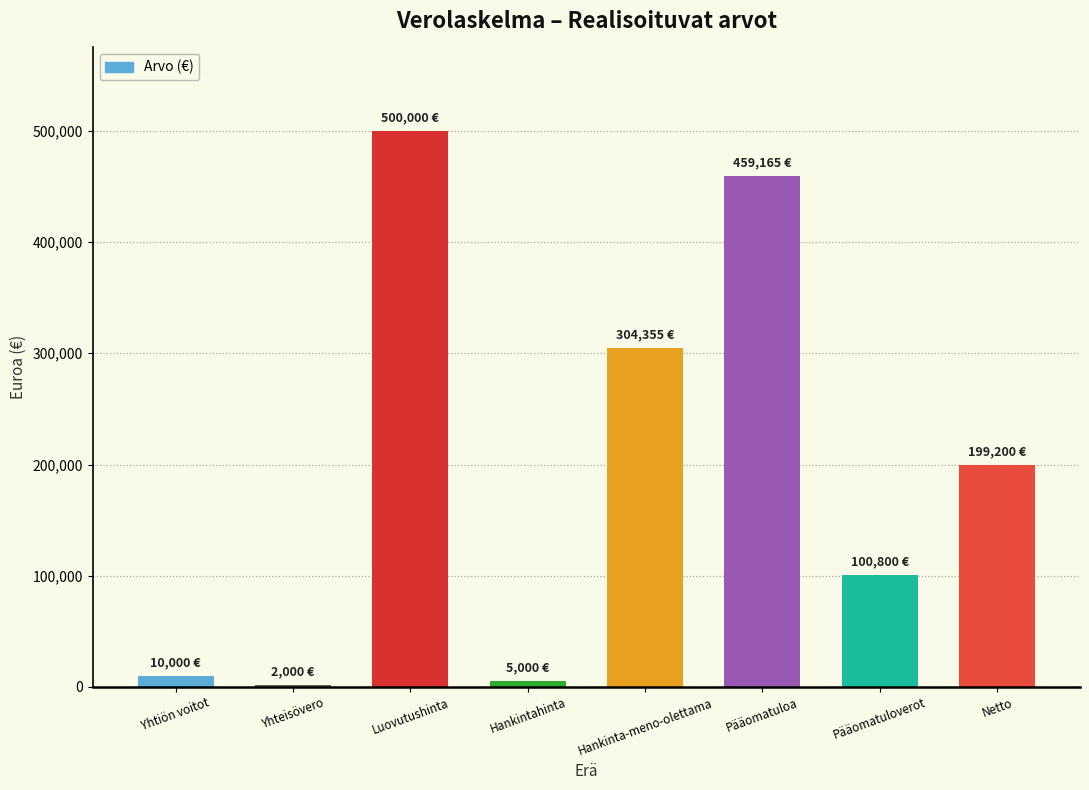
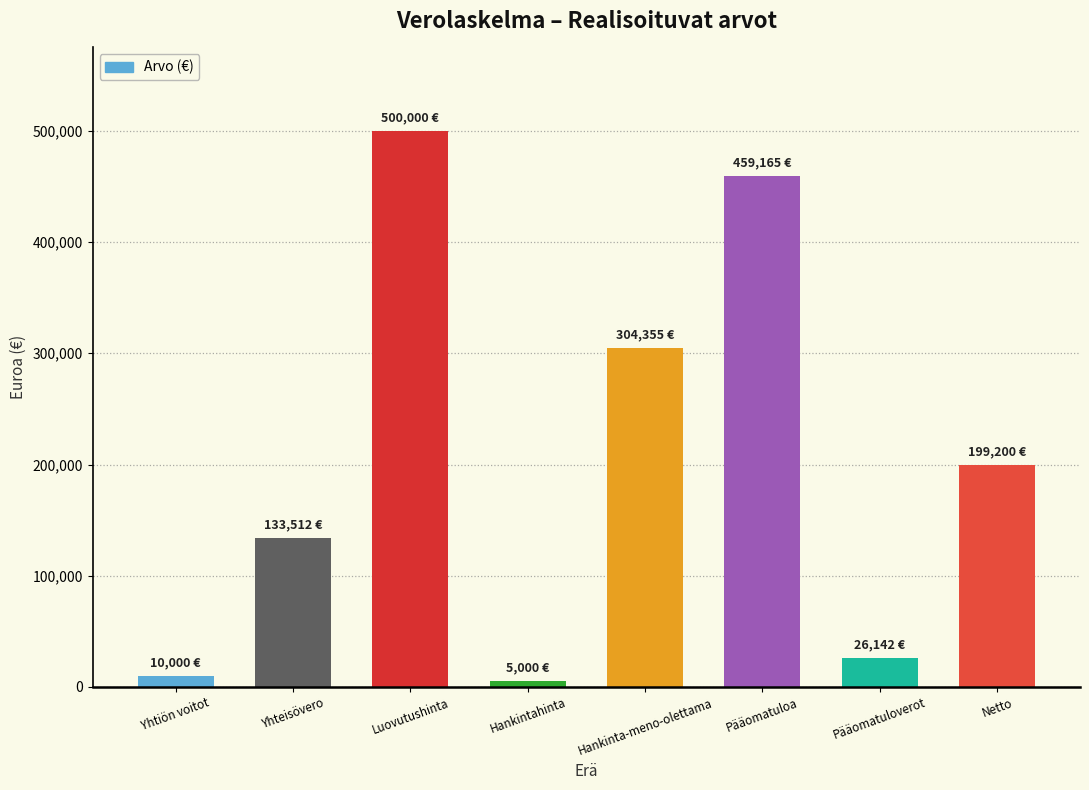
  {
    "Yhtiön voitot": "10,000",
-   "Yhteisövero": "2,000",
+   "Yhteisövero": "133,512",
    "Luovutushinta": "500,000",
    "Hankintahinta": "5,000",
    "Hankinta-meno-olettama": "304,355",
    "Pääomatuloa": "459,165",
-   "Pääomatuloverot": "100,800",
+   "Pääomatuloverot": "26,142",
    "Netto": "199,200"
  }
